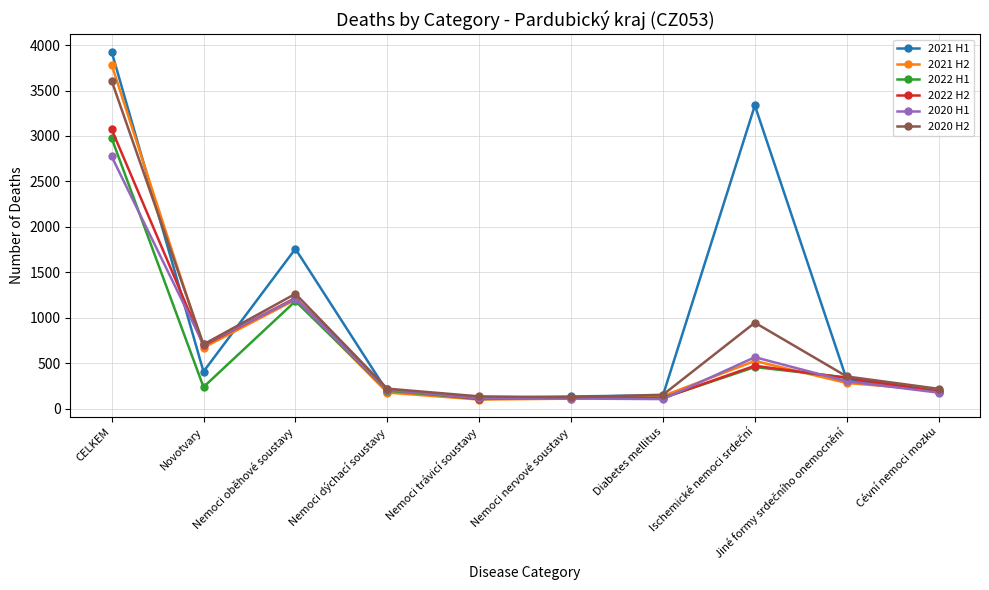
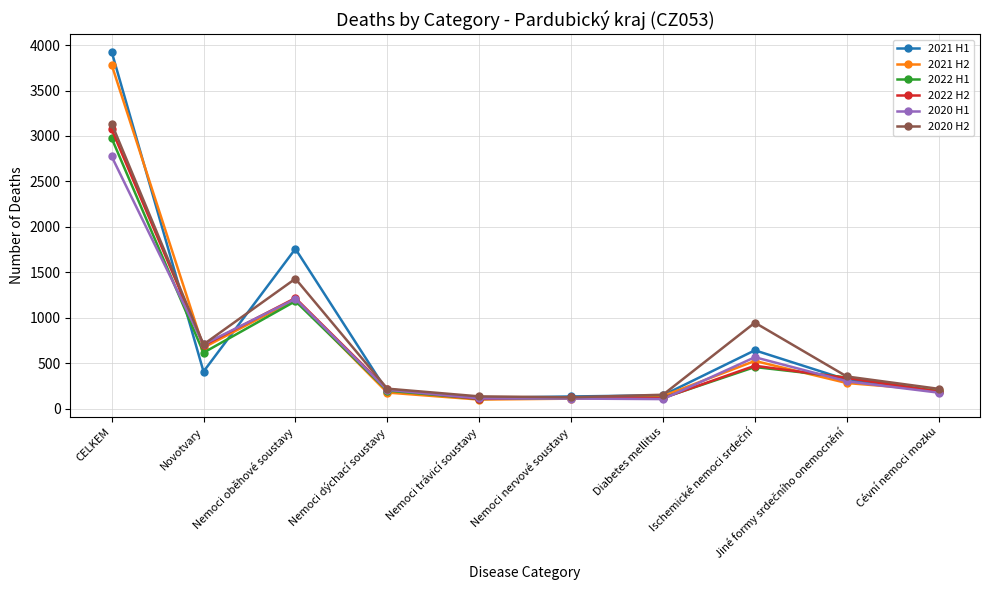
  {
    "2021 H1": {
      "CELKEM": 3900,
      "Novotvary": 400,
      "Nemoci oběhové soustavy": 1800,
-     "Ischemické nemoci srdeční": 3300
+     "Ischemické nemoci srdeční": 600
    },
    "2021 H2": {
      "CELKEM": 3800,
      "Ischemické nemoci srdeční": 500
    },
    "2022 H1": {
      "CELKEM": 3000,
-     "Novotvary": 200
+     "Novotvary": 600
    },
    "2022 H2": {
      "CELKEM": 3100
    },
    "2020 H1": {
      "CELKEM": 2800,
      "Ischemické nemoci srdeční": 600
    },
    "2020 H2": {
-     "CELKEM": 3600,
-     "Nemoci oběhové soustavy": 1300,
+     "CELKEM": 3100,
+     "Nemoci oběhové soustavy": 1400,
      "Ischemické nemoci srdeční": 900
    }
  }
